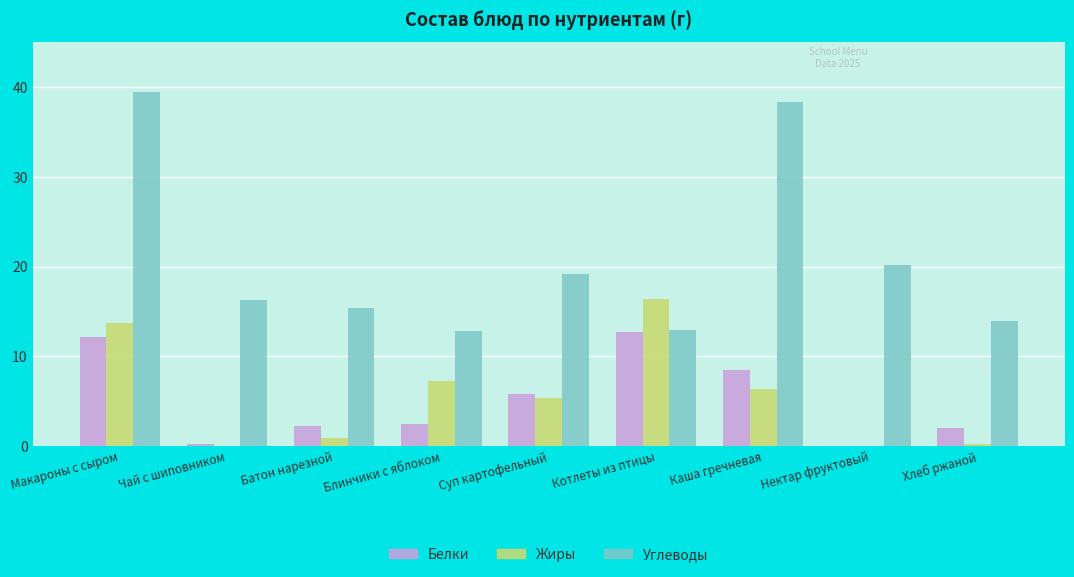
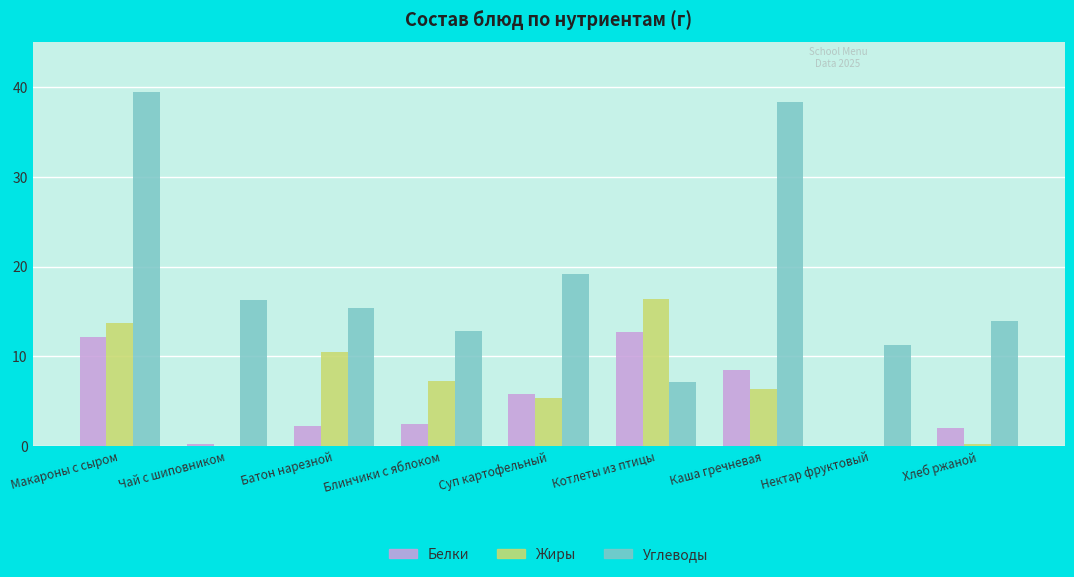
  {
    "Белки": {
      "Макароны с сыром": 12,
      "Чай с шиповником": 0,
      "Батон нарезной": 2,
      "Блинчики с яблоком": 2,
      "Суп картофельный": 6,
      "Котлеты из птицы": 13,
      "Каша гречневая": 8,
      "Нектар фруктовый": 0,
      "Хлеб ржаной": 2
    },
    "Жиры": {
      "Макароны с сыром": 14,
-     "Батон нарезной": 1,
+     "Батон нарезной": 10,
      "Блинчики с яблоком": 7,
      "Суп картофельный": 5,
      "Котлеты из птицы": 16,
      "Каша гречневая": 6,
      "Нектар фруктовый": 0
    },
    "Углеводы": {
      "Макароны с сыром": 40,
      "Чай с шиповником": 16,
      "Батон нарезной": 15,
      "Блинчики с яблоком": 13,
      "Суп картофельный": 19,
-     "Котлеты из птицы": 13,
+     "Котлеты из птицы": 7,
      "Каша гречневая": 38,
-     "Нектар фруктовый": 20,
+     "Нектар фруктовый": 11,
      "Хлеб ржаной": 14
    }
  }
